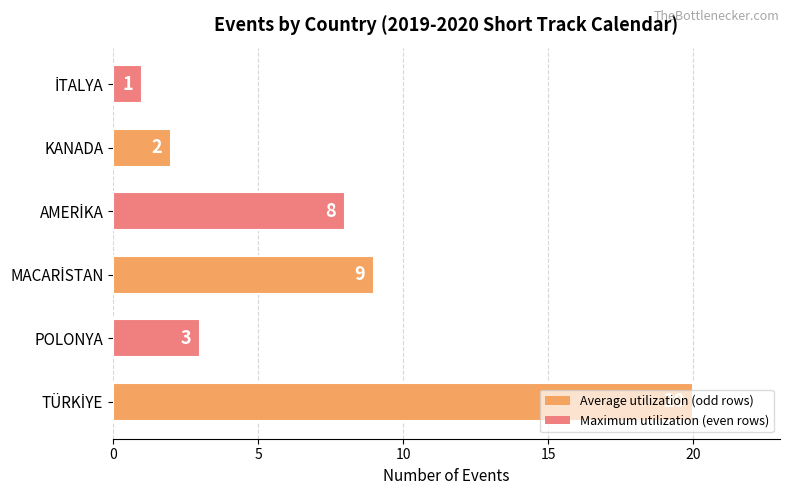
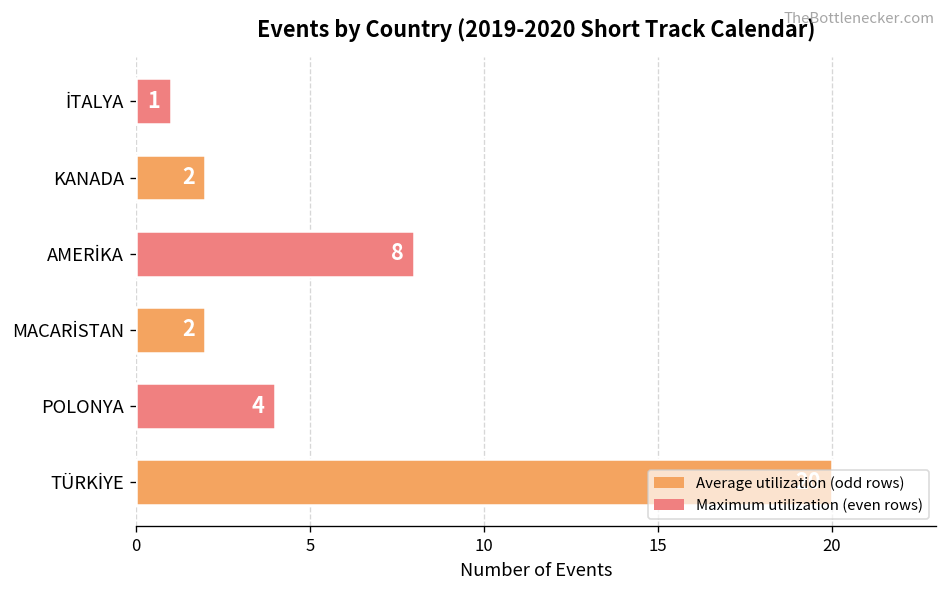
  {
    "İTALYA": 1,
    "KANADA": 2,
    "AMERİKA": 8,
-   "MACARİSTAN": 9,
-   "POLONYA": 3
+   "MACARİSTAN": 2,
+   "POLONYA": 4
  }
